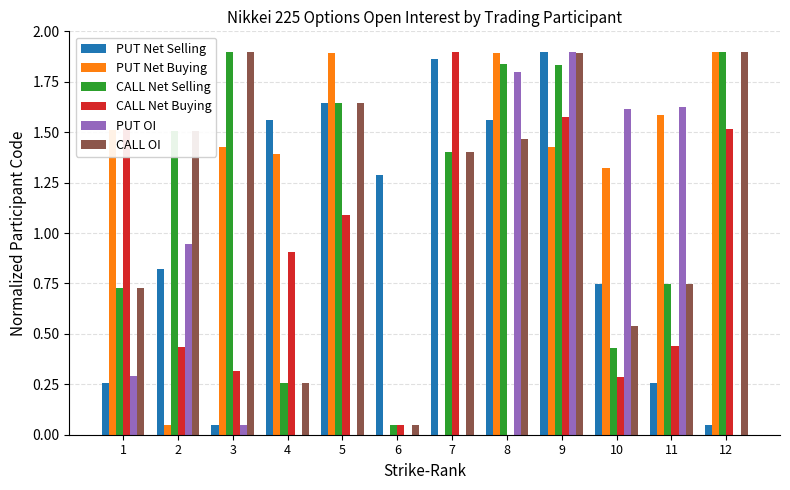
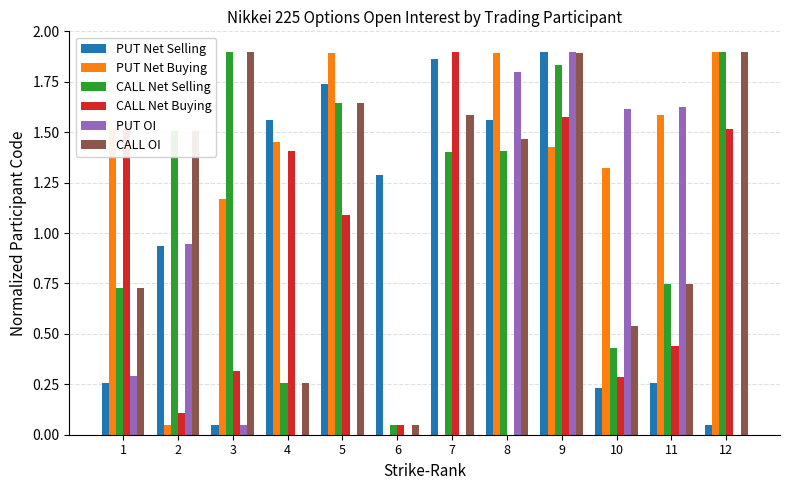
  {
    "PUT Net Selling": {
      "1": 0.26,
-     "2": 0.82,
+     "2": 0.93,
      "3": 0.05,
      "4": 1.56,
-     "5": 1.64,
+     "5": 1.74,
      "6": 1.29,
      "7": 1.86,
      "8": 1.56,
      "9": 1.90,
-     "10": 0.75,
+     "10": 0.23,
      "11": 0.26,
      "12": 0.05
    },
    "PUT Net Buying": {
      "2": 0.05,
-     "3": 1.43,
-     "4": 1.39,
+     "3": 1.17,
+     "4": 1.45,
      "5": 1.89,
      "8": 1.89,
      "9": 1.43,
      "10": 1.32,
      "11": 1.58,
      "12": 1.90
    },
    "CALL Net Selling": {
      "1": 0.73,
      "3": 1.90,
      "4": 0.26,
      "5": 1.64,
      "6": 0.05,
      "7": 1.40,
-     "8": 1.84,
+     "8": 1.41,
      "9": 1.84,
      "10": 0.43,
      "11": 0.75,
      "12": 1.90
    },
    "CALL Net Buying": {
-     "2": 0.43,
+     "2": 0.11,
      "3": 0.32,
-     "4": 0.91,
+     "4": 1.41,
      "5": 1.09,
      "6": 0.05,
      "7": 1.90,
      "9": 1.57,
      "10": 0.29,
      "11": 0.44,
      "12": 1.52
    },
    "PUT OI": {
      "1": 0.29,
      "2": 0.95,
      "3": 0.05,
      "8": 1.80,
      "9": 1.90,
      "10": 1.62,
      "11": 1.62
    },
    "CALL OI": {
      "1": 0.73,
      "3": 1.90,
      "4": 0.26,
      "5": 1.64,
      "6": 0.05,
-     "7": 1.40,
+     "7": 1.59,
      "8": 1.47,
      "9": 1.89,
      "10": 0.54,
      "11": 0.75,
      "12": 1.90
    }
  }
